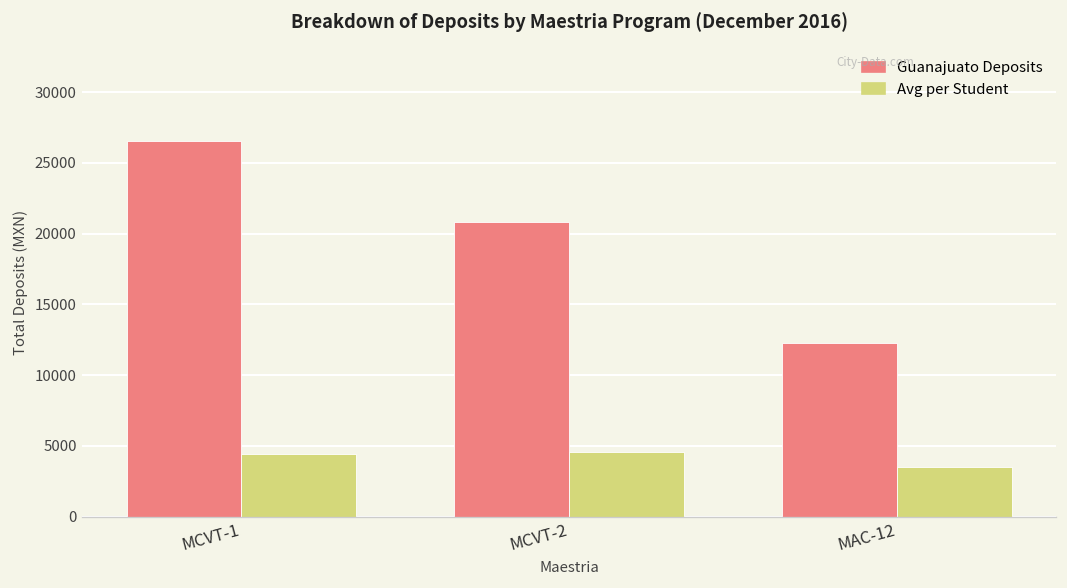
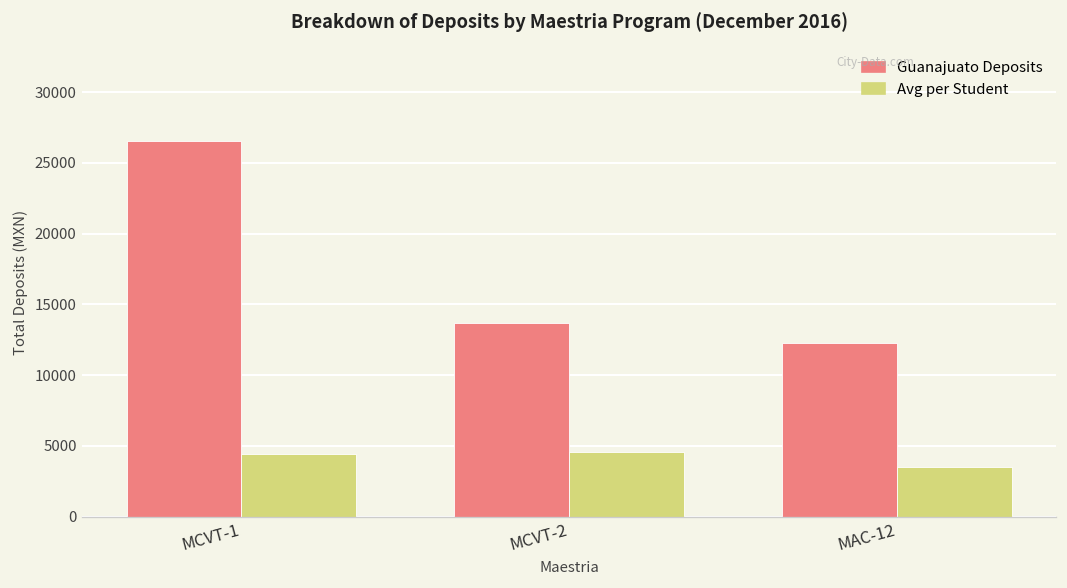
  {
    "Guanajuato Deposits": {
      "MCVT-1": 26500,
-     "MCVT-2": 20800,
+     "MCVT-2": 13700,
      "MAC-12": 12300
    }
  }
